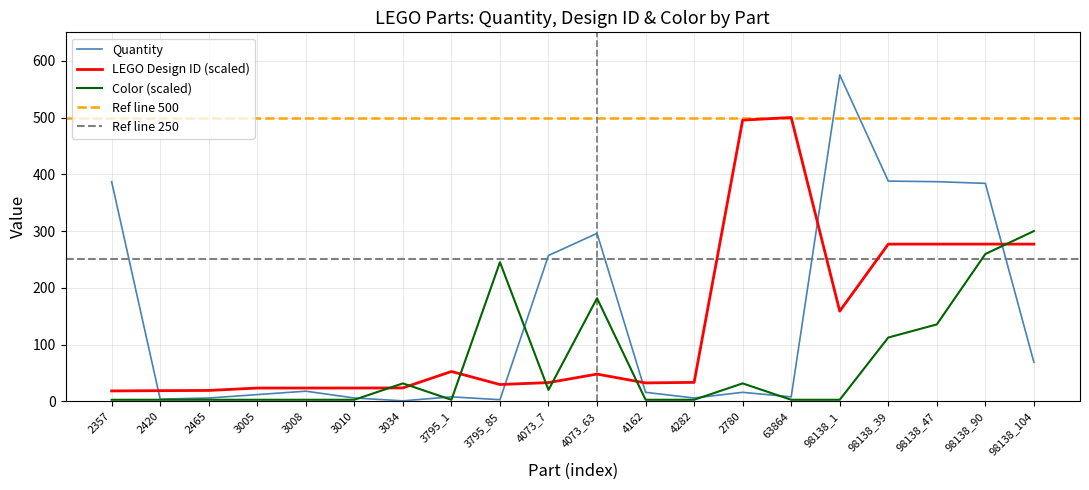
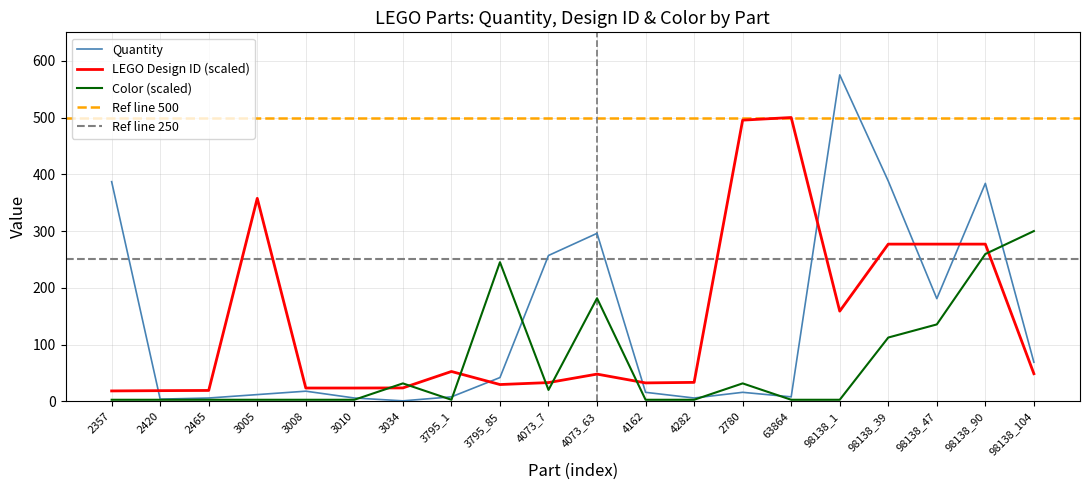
  {
    "Quantity": {
      "2357": 390,
      "3005": 10,
      "3008": 20,
      "3034": 0,
      "3795_1": 10,
-     "3795_85": 0,
+     "3795_85": 40,
      "4073_7": 260,
      "4073_63": 300,
      "4162": 20,
      "2780": 20,
      "63864": 10,
      "98138_1": 580,
      "98138_39": 390,
-     "98138_47": 390,
+     "98138_47": 180,
      "98138_90": 380,
      "98138_104": 70
    },
    "LEGO Design ID (scaled)": {
      "2357": 20,
      "2420": 20,
      "2465": 20,
-     "3005": 20,
+     "3005": 360,
      "3008": 20,
      "3010": 20,
      "3034": 20,
      "3795_1": 50,
      "3795_85": 30,
      "4073_7": 30,
      "4073_63": 50,
      "4162": 30,
      "4282": 30,
      "2780": 500,
      "63864": 500,
      "98138_1": 160,
      "98138_39": 280,
      "98138_47": 280,
      "98138_90": 280,
-     "98138_104": 280
+     "98138_104": 50
    },
    "Color (scaled)": {
      "2357": 0,
      "3005": 0,
      "3008": 0,
      "3034": 30,
      "3795_1": 0,
      "3795_85": 250,
      "4073_7": 20,
      "4073_63": 180,
      "4162": 0,
      "2780": 30,
      "63864": 0,
      "98138_1": 0,
      "98138_39": 110,
      "98138_47": 140,
      "98138_90": 260,
      "98138_104": 300
    }
  }
